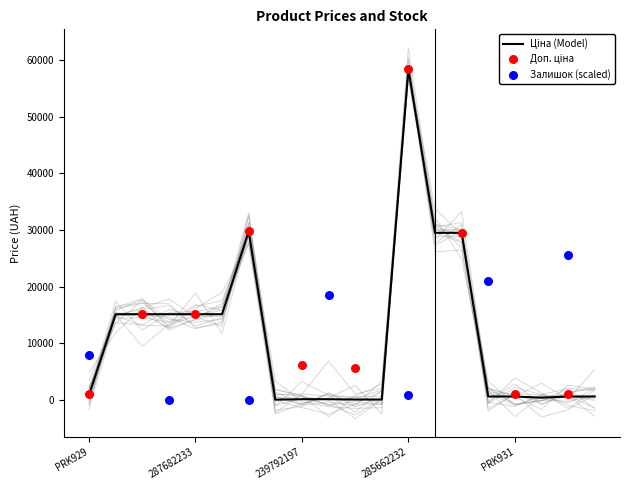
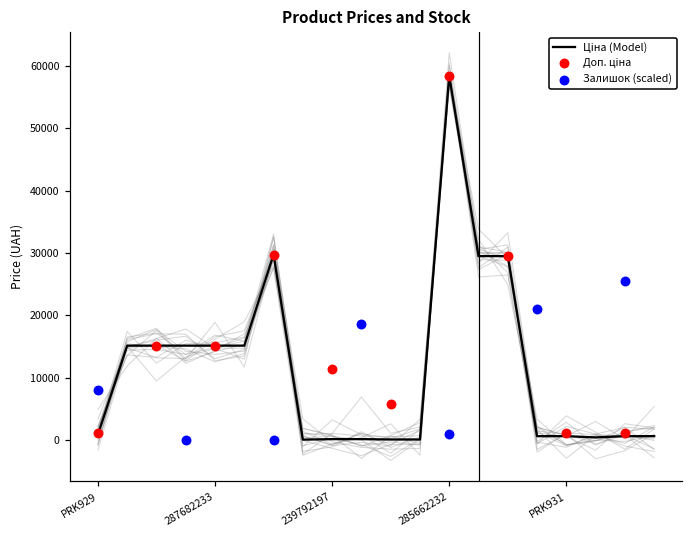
  {
    "Доп. ціна": {
-     "239792197": 6000
+     "239792197": 11000
    }
  }
